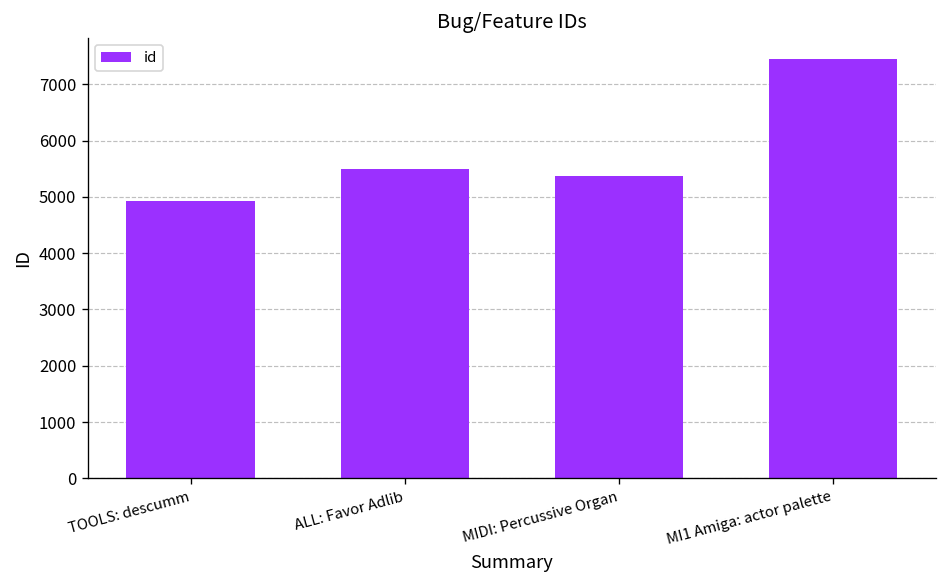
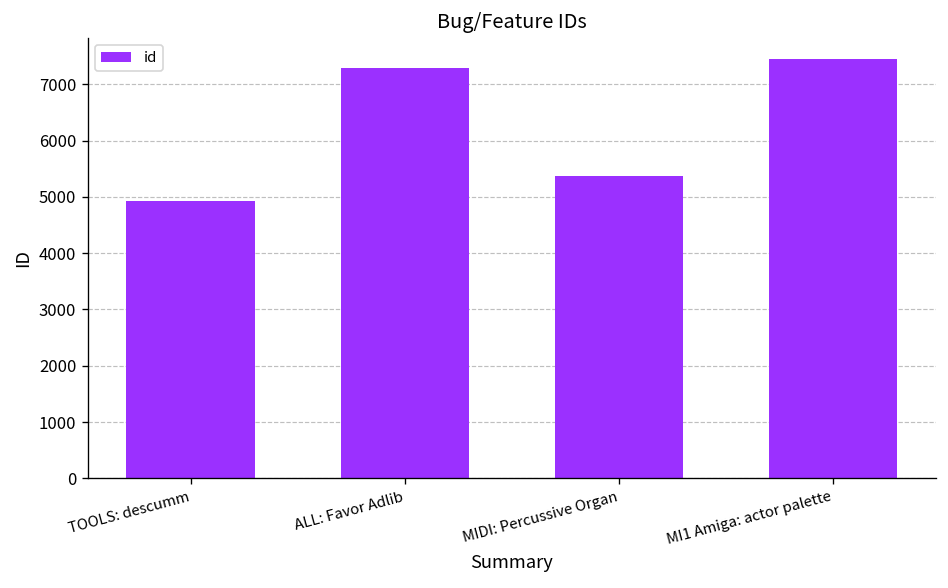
  {
    "TOOLS: descumm": 4900,
-   "ALL: Favor Adlib": 5500,
+   "ALL: Favor Adlib": 7300,
    "MIDI: Percussive Organ": 5400,
    "MI1 Amiga: actor palette": 7500
  }
